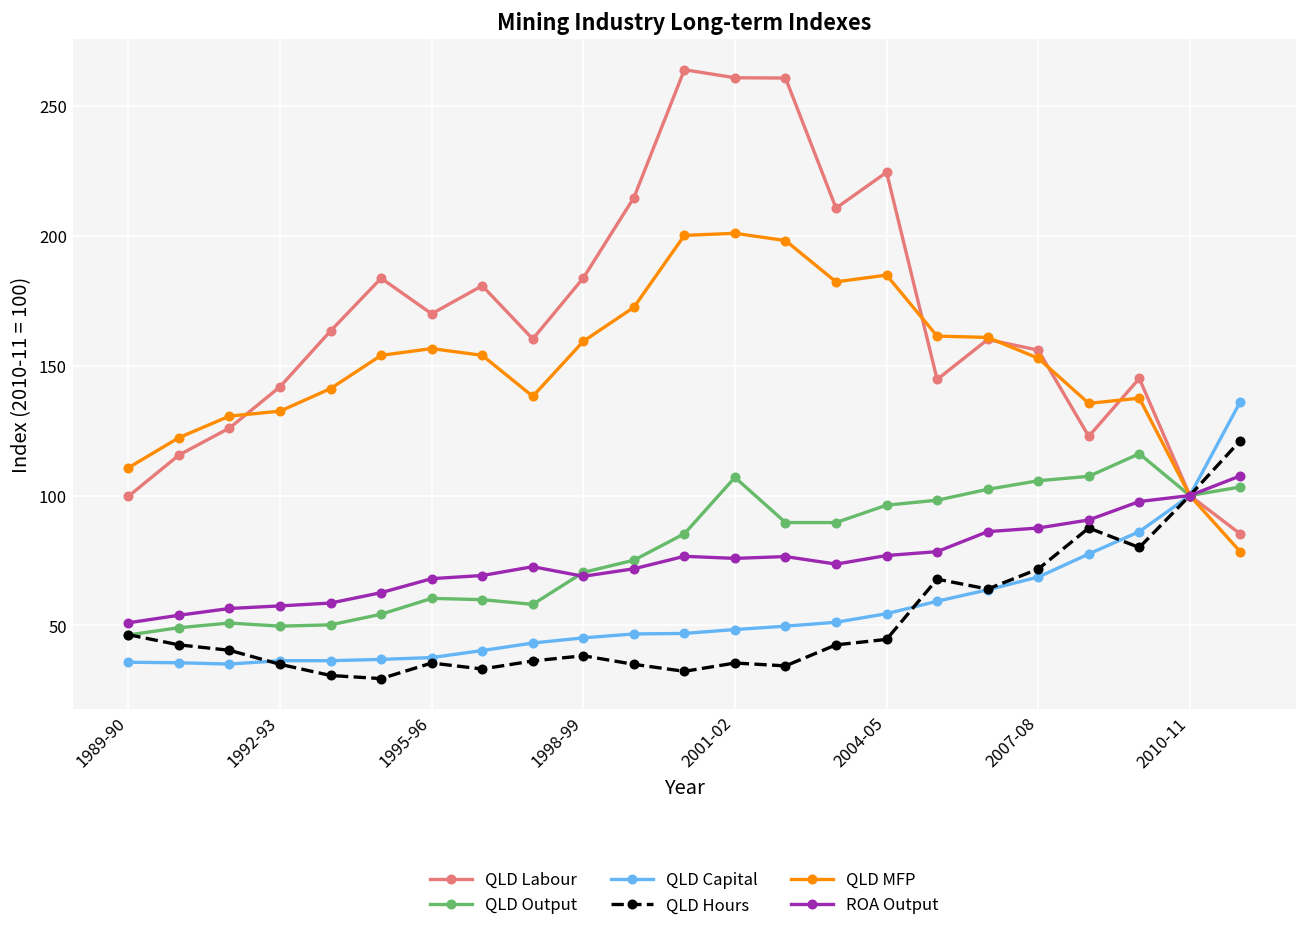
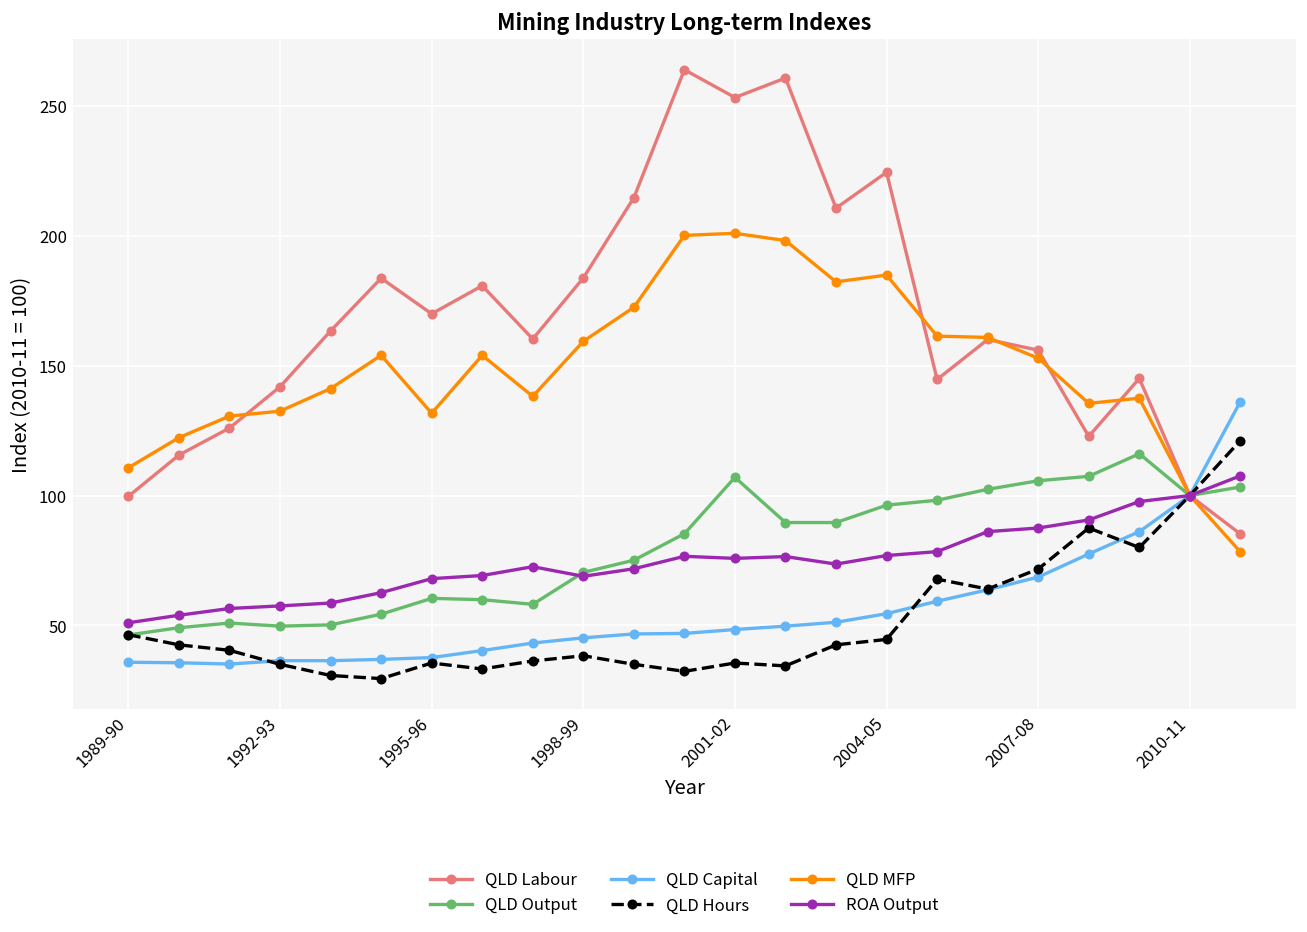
  {
    "QLD Labour": {
      "1989-90": 100,
      "1992-93": 142,
      "1995-96": 170,
      "1998-99": 184,
-     "2001-02": 261,
+     "2001-02": 253,
      "2004-05": 225,
      "2007-08": 156
    },
    "QLD Output": {
      "1992-93": 50,
      "1995-96": 60,
      "1998-99": 70,
      "2001-02": 107,
      "2004-05": 96,
      "2007-08": 106
    },
    "QLD Capital": {
      "1989-90": 36,
      "1992-93": 36,
      "1995-96": 38,
      "1998-99": 45,
      "2001-02": 48,
      "2004-05": 55,
      "2007-08": 69
    },
    "QLD Hours": {
      "1992-93": 35,
      "1995-96": 36,
      "1998-99": 38,
      "2001-02": 36,
      "2004-05": 45,
      "2007-08": 72
    },
    "QLD MFP": {
      "1989-90": 111,
      "1992-93": 133,
-     "1995-96": 157,
+     "1995-96": 132,
      "1998-99": 159,
      "2001-02": 201,
      "2004-05": 185,
      "2007-08": 153
    },
    "ROA Output": {
      "1989-90": 51,
      "1992-93": 58,
      "1995-96": 68,
      "1998-99": 69,
      "2001-02": 76,
      "2004-05": 77,
      "2007-08": 88
    }
  }
